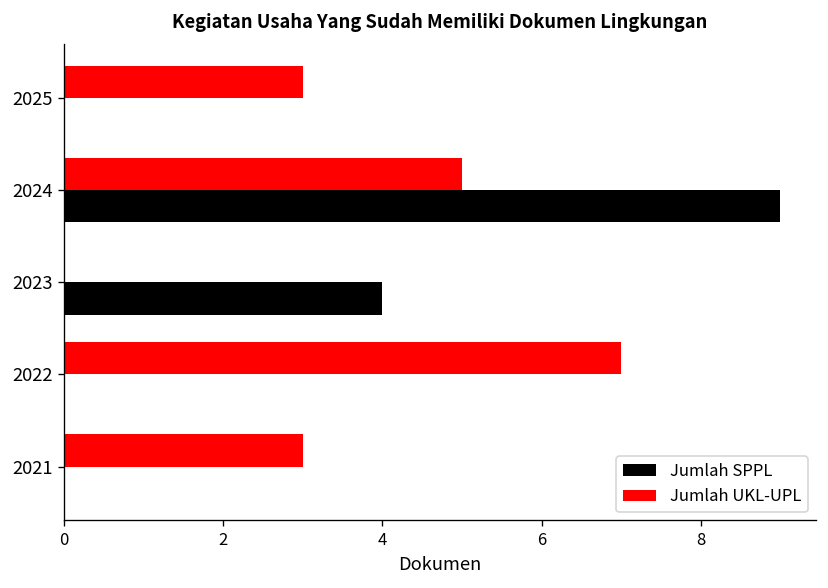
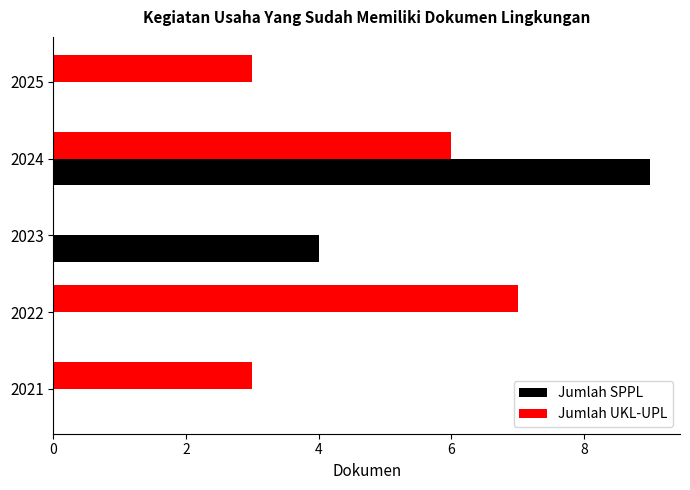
  {
    "Jumlah SPPL": {
      "2025": 0,
      "2024": 9,
      "2023": 4,
      "2022": 0,
      "2021": 0
    },
    "Jumlah UKL-UPL": {
      "2025": 3,
-     "2024": 5,
+     "2024": 6,
      "2023": 0,
      "2022": 7,
      "2021": 3
    }
  }
